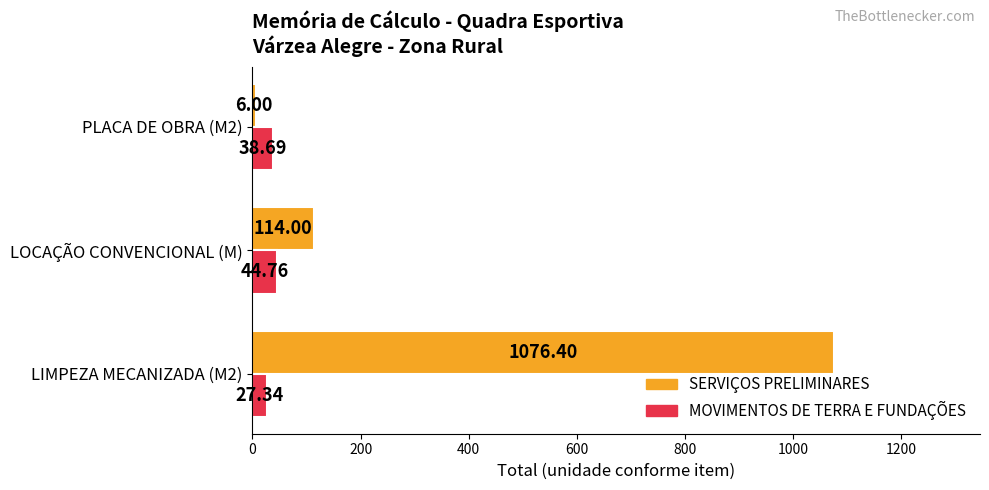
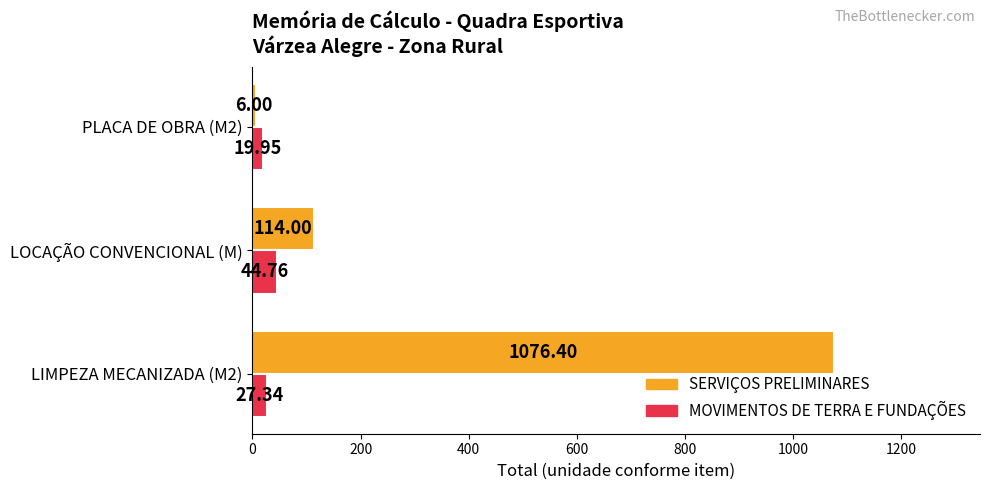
  {
    "SERVIÇOS PRELIMINARES": {
      "PLACA DE OBRA (M2)": 6.00,
      "LOCAÇÃO CONVENCIONAL (M)": 114.00,
      "LIMPEZA MECANIZADA (M2)": 1076.40
    },
    "MOVIMENTOS DE TERRA E FUNDAÇÕES": {
-     "PLACA DE OBRA (M2)": 38.69,
+     "PLACA DE OBRA (M2)": 19.95,
      "LOCAÇÃO CONVENCIONAL (M)": 44.76,
      "LIMPEZA MECANIZADA (M2)": 27.34
    }
  }
